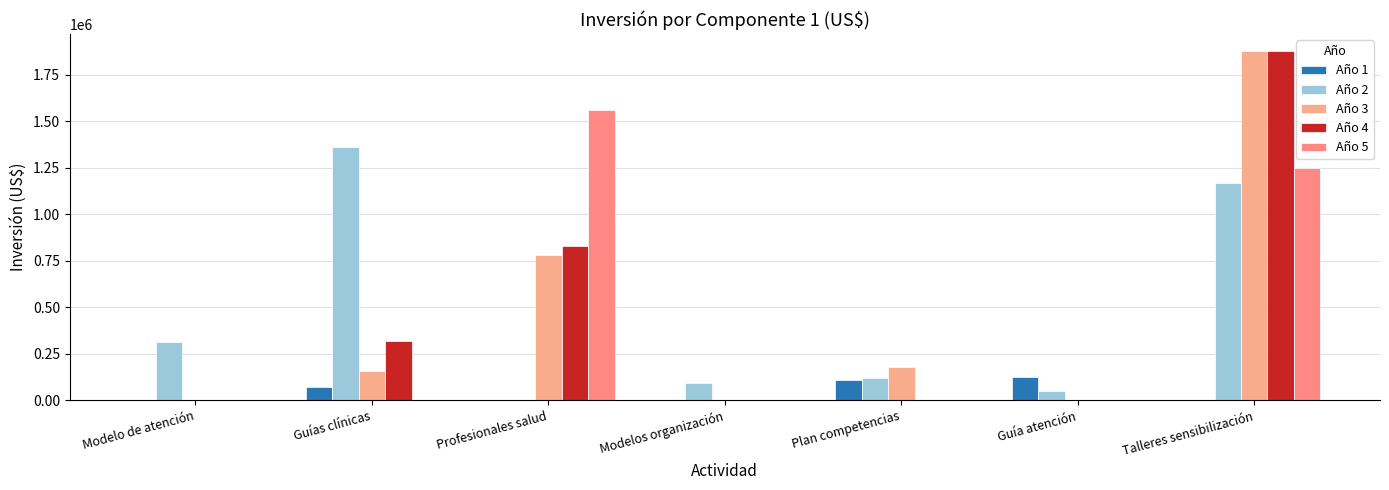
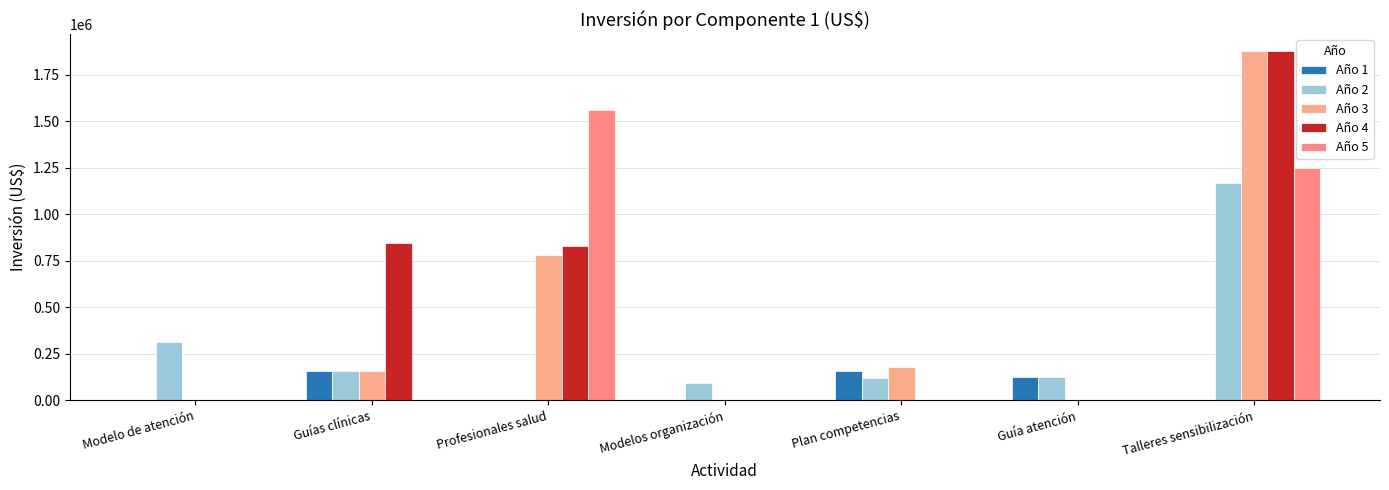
  {
    "Año 1": {
      "Modelo de atención": 0,
-     "Guías clínicas": 70000,
+     "Guías clínicas": 160000,
      "Profesionales salud": 0,
      "Modelos organización": 0,
-     "Plan competencias": 110000,
+     "Plan competencias": 160000,
      "Guía atención": 130000,
      "Talleres sensibilización": 0
    },
    "Año 2": {
      "Modelo de atención": 310000,
-     "Guías clínicas": 1360000,
+     "Guías clínicas": 160000,
      "Profesionales salud": 0,
      "Modelos organización": 90000,
      "Plan competencias": 120000,
-     "Guía atención": 50000,
+     "Guía atención": 130000,
      "Talleres sensibilización": 1170000
    },
    "Año 4": {
      "Modelo de atención": 0,
-     "Guías clínicas": 320000,
+     "Guías clínicas": 840000,
      "Profesionales salud": 830000,
      "Modelos organización": 0,
      "Plan competencias": 0,
      "Guía atención": 0,
      "Talleres sensibilización": 1880000
    }
  }
